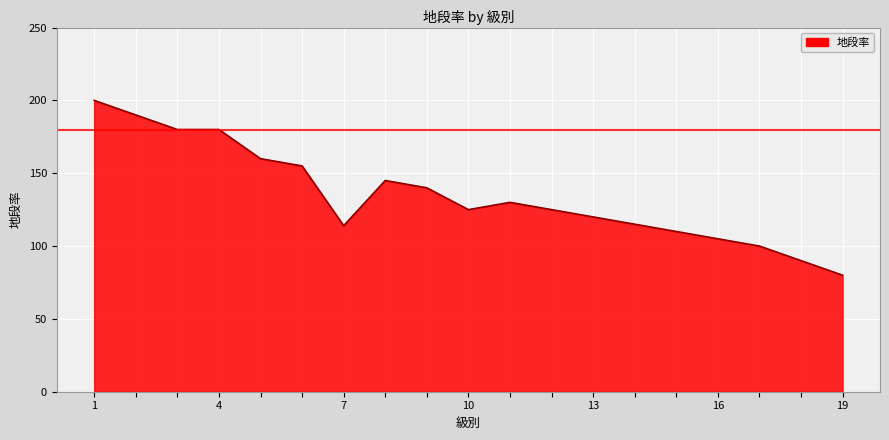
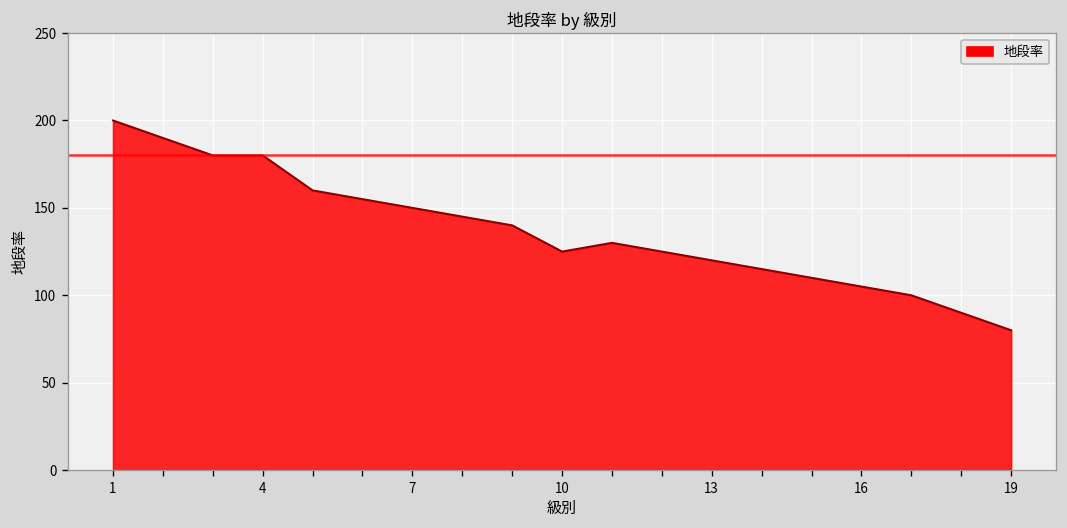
  {
    "1": 200,
    "4": 180,
-   "7": 114,
+   "7": 150,
    "10": 125,
    "13": 120,
    "16": 105,
    "19": 80
  }
